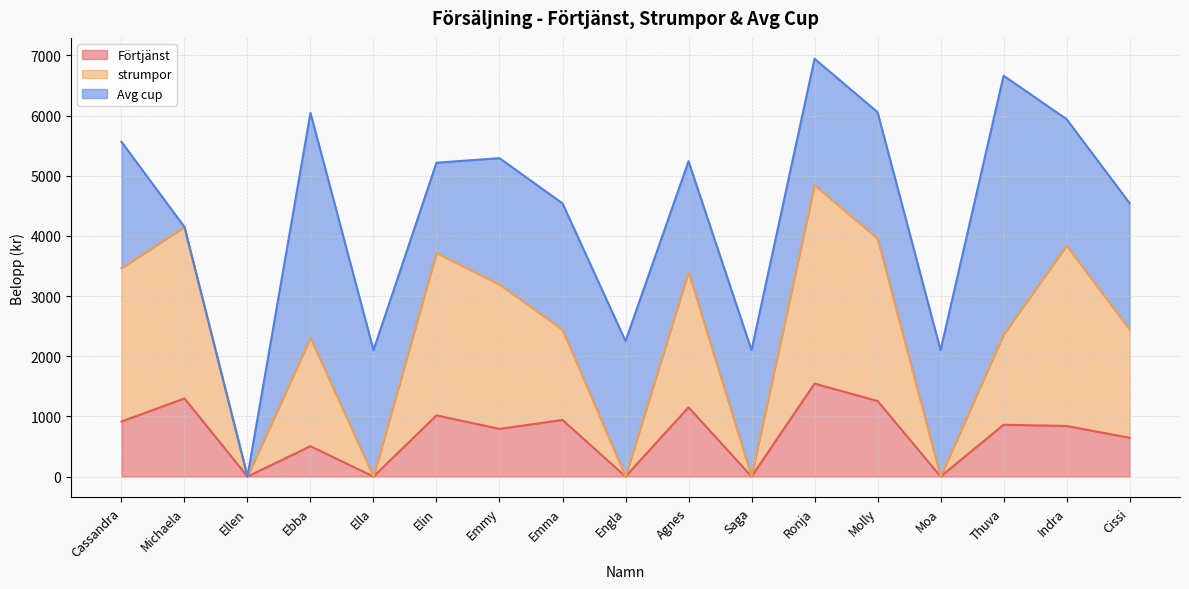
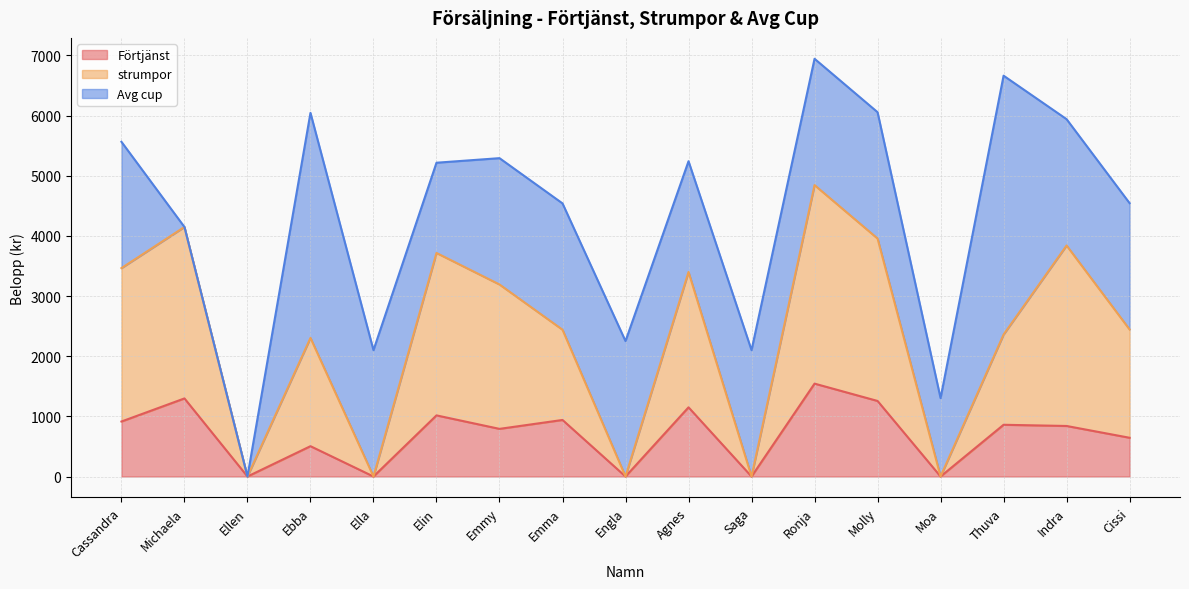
  {
    "Avg cup": {
      "Cassandra": 2100,
      "Ebba": 3700,
      "Ella": 2100,
      "Elin": 1500,
      "Emmy": 2100,
      "Emma": 2100,
      "Engla": 2300,
      "Agnes": 1800,
      "Saga": 2100,
      "Ronja": 2100,
      "Molly": 2100,
-     "Moa": 2100,
+     "Moa": 1300,
      "Thuva": 4300,
      "Indra": 2100,
      "Cissi": 2100
    }
  }
